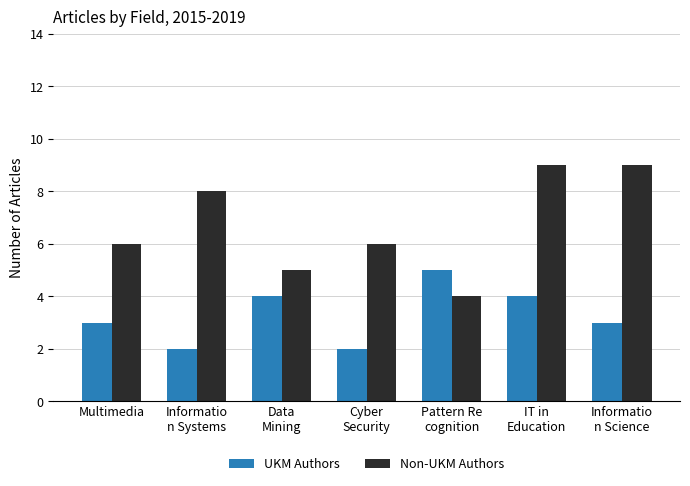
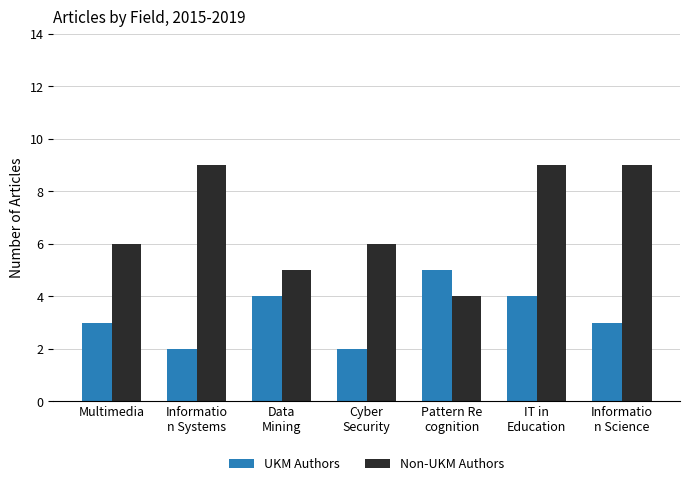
  {
    "UKM Authors": {
      "Multimedia": 3,
      "Informatio n Systems": 2,
      "Data Mining": 4,
      "Cyber Security": 2,
      "Pattern Re cognition": 5,
      "IT in Education": 4,
      "Informatio n Science": 3
    },
    "Non-UKM Authors": {
      "Multimedia": 6,
-     "Informatio n Systems": 8,
+     "Informatio n Systems": 9,
      "Data Mining": 5,
      "Cyber Security": 6,
      "Pattern Re cognition": 4,
      "IT in Education": 9,
      "Informatio n Science": 9
    }
  }
